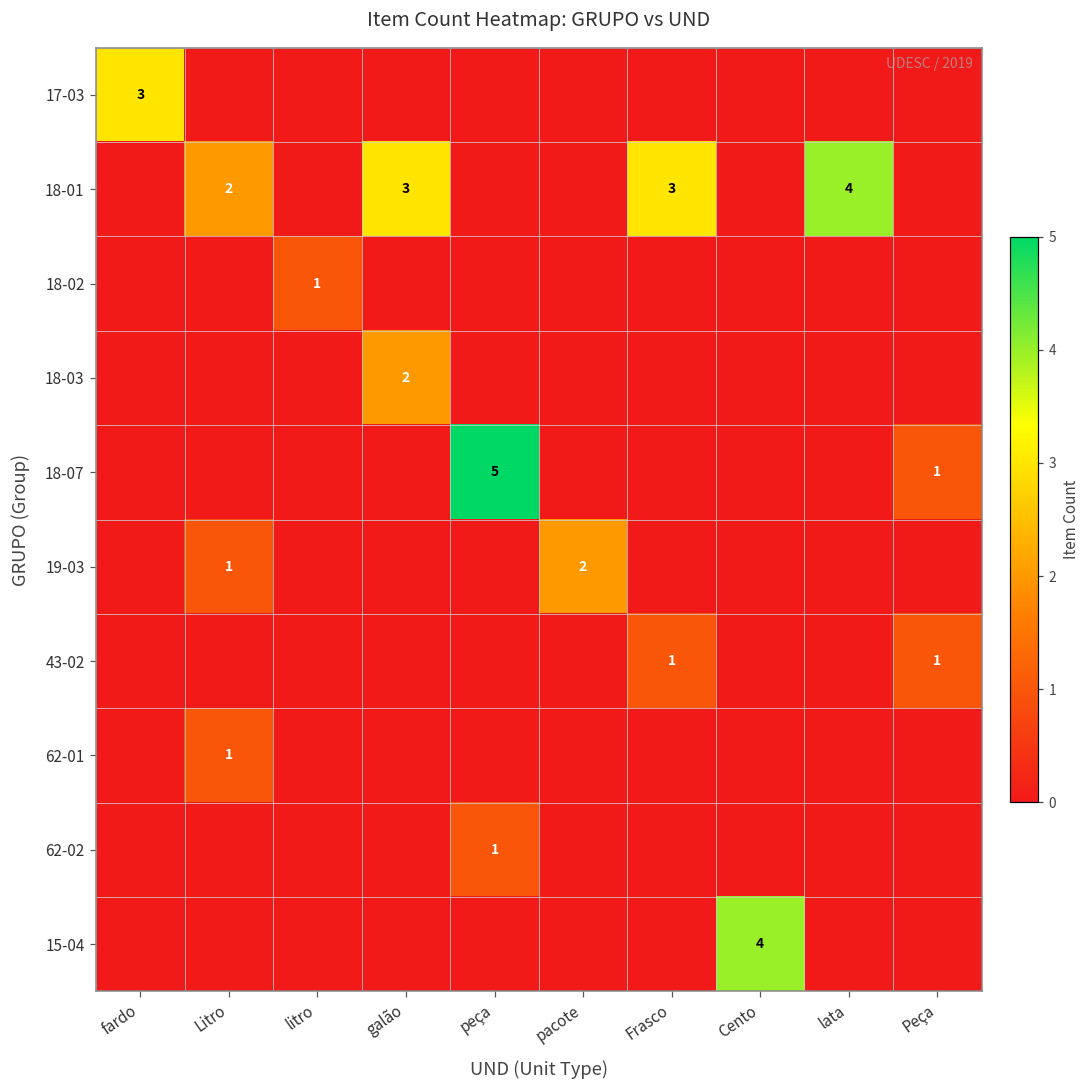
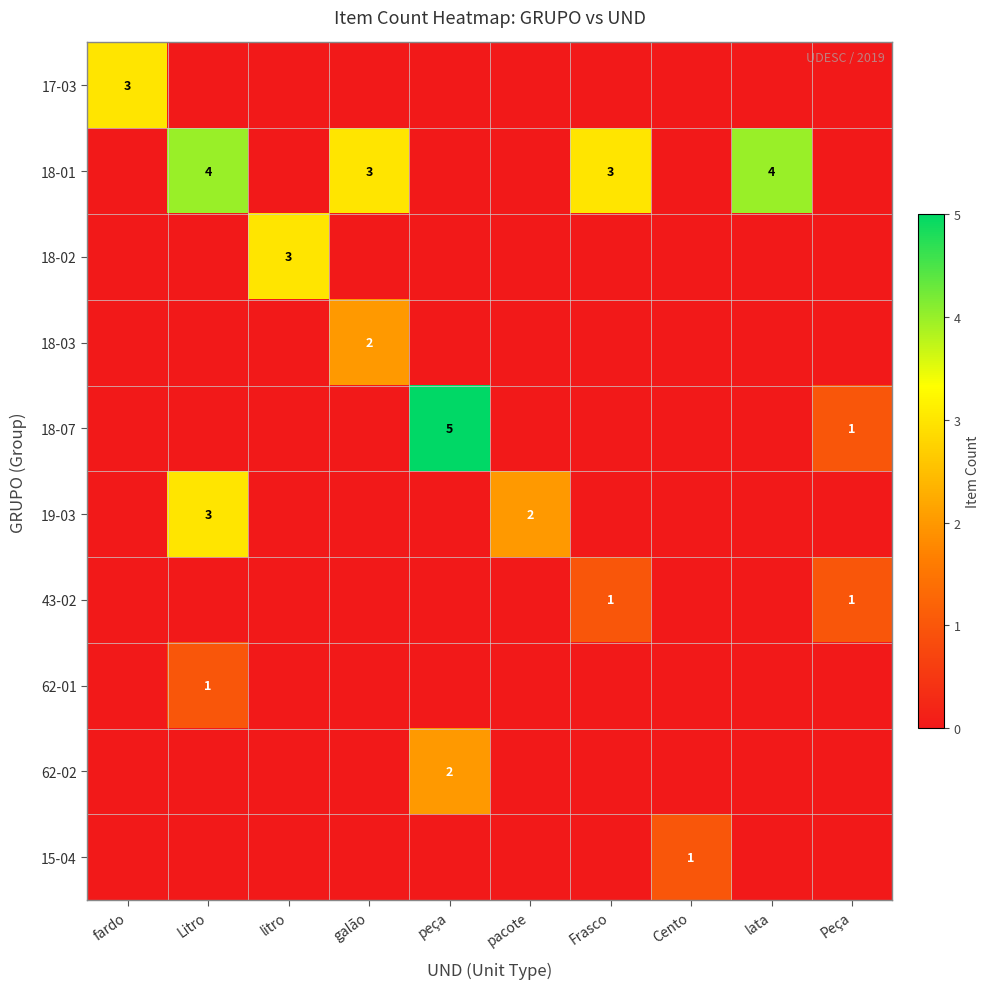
  {
    "17-03": {
      "fardo": 3,
      "Peça": 2019
    },
    "18-01": {
-     "Litro": 2,
+     "Litro": 4,
      "galão": 3,
      "Frasco": 3,
      "lata": 4
    },
    "18-02": {
-     "litro": 1
+     "litro": 3
    },
    "18-03": {
      "galão": 2
    },
    "18-07": {
      "peça": 5,
      "Peça": 1
    },
    "19-03": {
-     "Litro": 1,
+     "Litro": 3,
      "pacote": 2
    },
    "43-02": {
      "Frasco": 1,
      "Peça": 1
    },
    "62-01": {
      "Litro": 1
    },
    "62-02": {
-     "peça": 1
+     "peça": 2
    },
    "15-04": {
-     "Cento": 4
+     "Cento": 1
    }
  }
